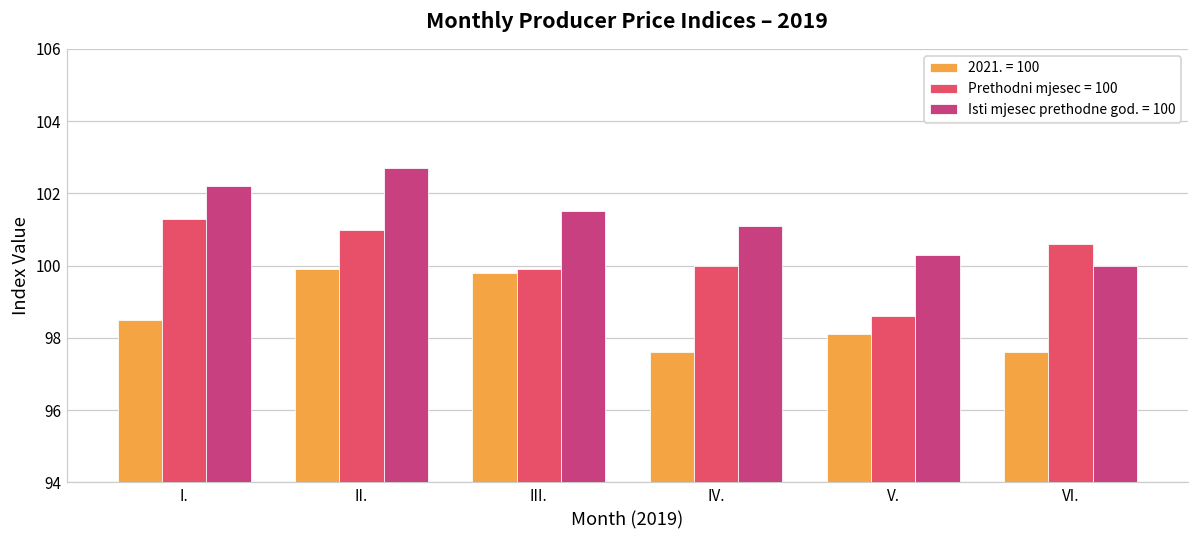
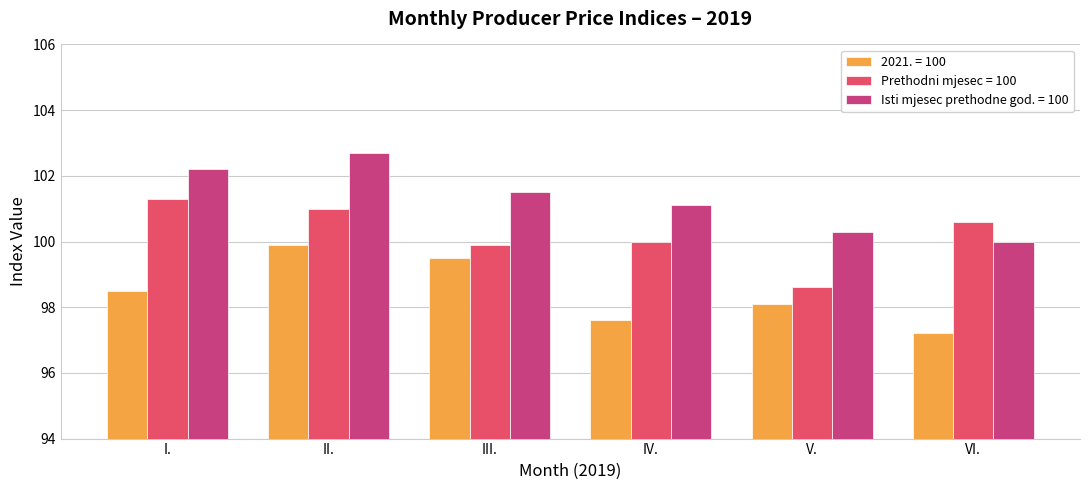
  {
    "2021. = 100": {
      "I.": 98.5,
      "II.": 99.9,
-     "III.": 99.8,
+     "III.": 99.5,
      "IV.": 97.6,
      "V.": 98.1,
-     "VI.": 97.6
+     "VI.": 97.2
    }
  }
